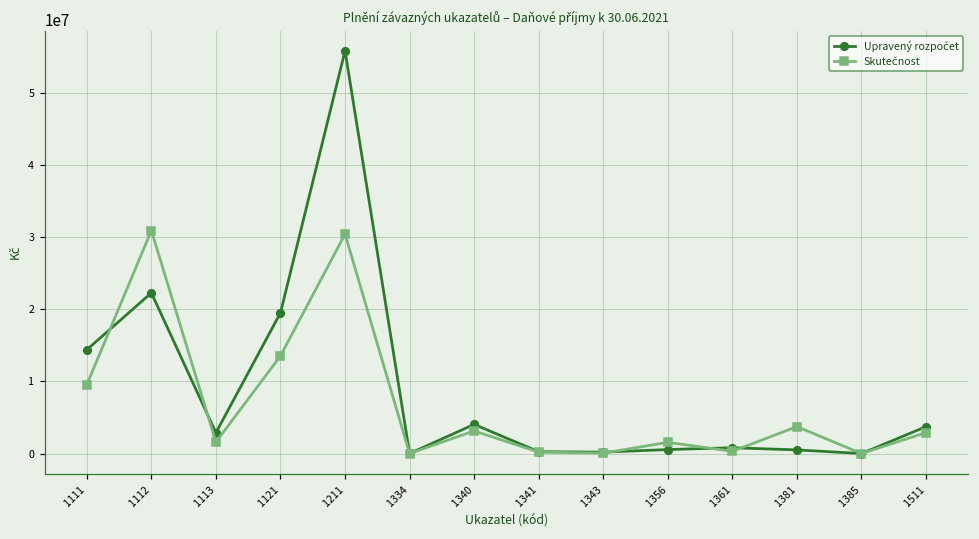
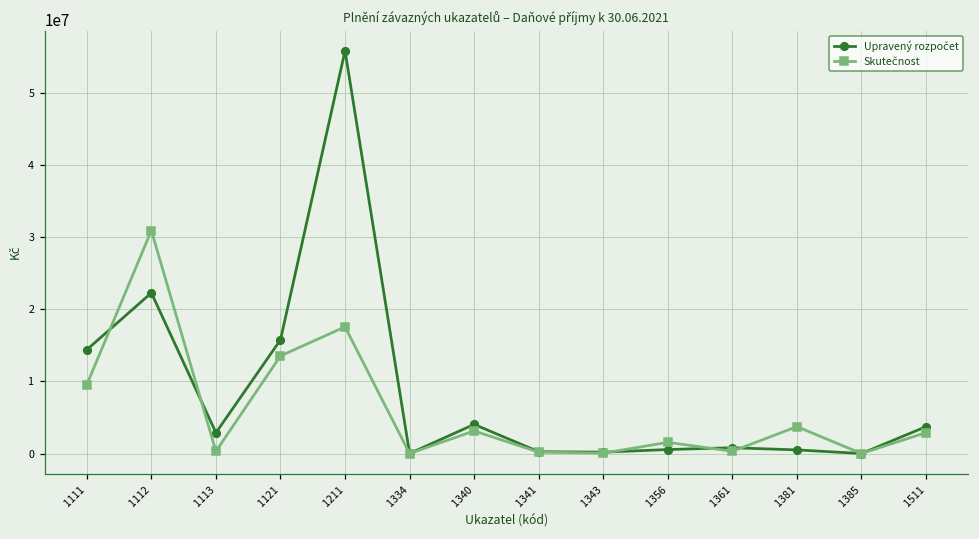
  {
    "Upravený rozpočet": {
      "1111": 14000000,
      "1112": 22000000,
      "1113": 3000000,
-     "1121": 19000000,
+     "1121": 16000000,
      "1211": 56000000,
      "1340": 4000000,
      "1356": 1000000,
      "1361": 1000000,
      "1381": 1000000,
      "1511": 4000000
    },
    "Skutečnost": {
      "1111": 10000000,
      "1112": 31000000,
-     "1113": 2000000,
+     "1113": 0,
      "1121": 14000000,
-     "1211": 30000000,
+     "1211": 18000000,
      "1340": 3000000,
      "1356": 2000000,
      "1361": 0,
      "1381": 4000000,
      "1511": 3000000
    }
  }
